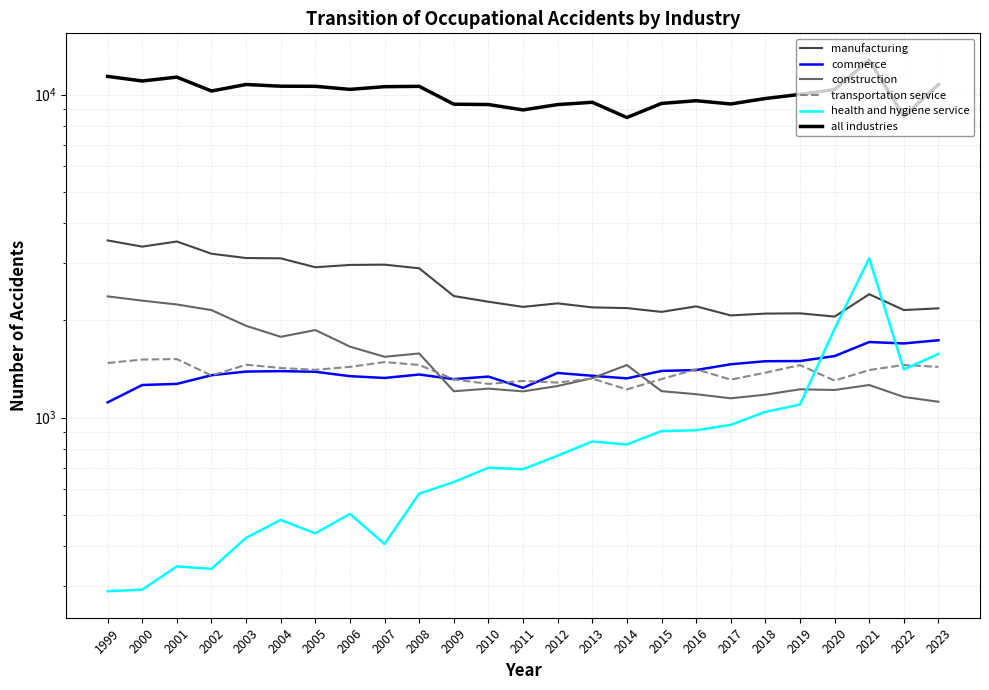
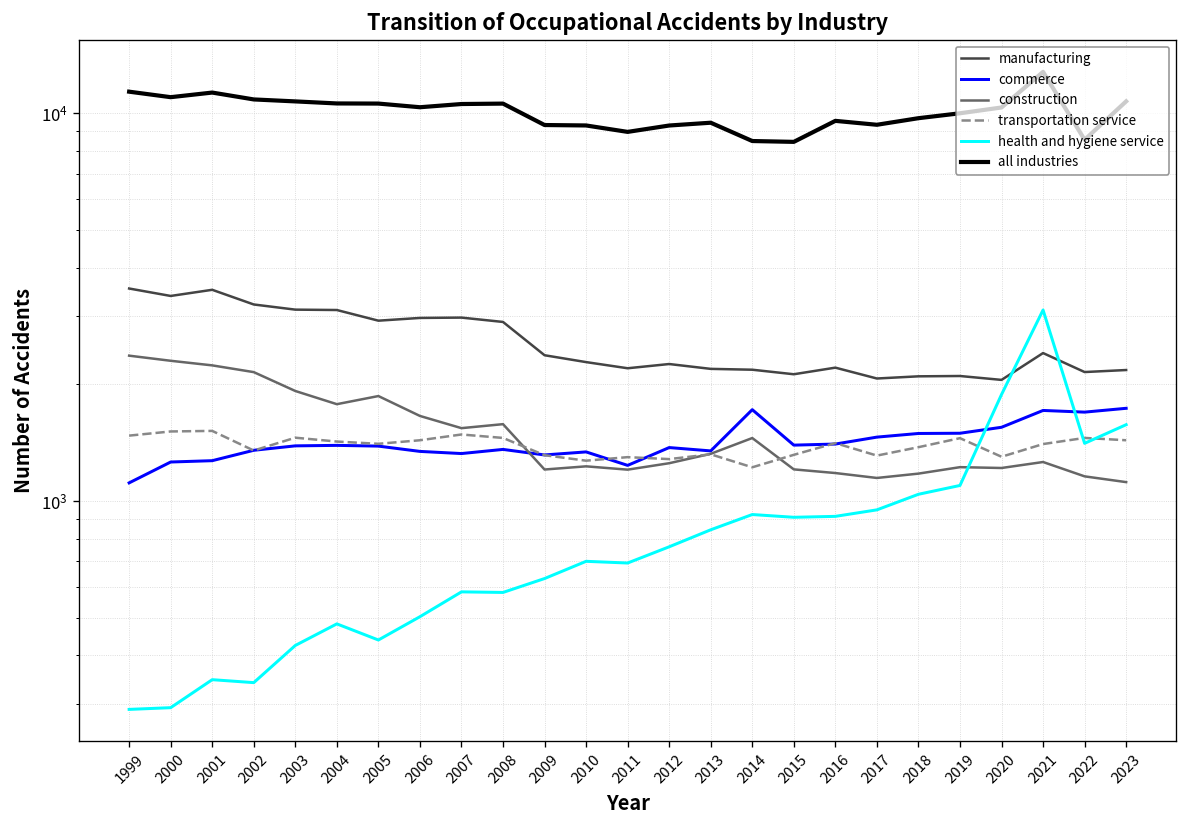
  {
    "commerce": {
      "1999": 1110,
      "2000": 1260,
      "2001": 1270,
      "2003": 1390,
      "2004": 1390,
      "2006": 1340,
      "2007": 1330,
      "2008": 1360,
      "2010": 1340,
      "2011": 1240,
      "2012": 1370,
-     "2014": 1320,
+     "2014": 1700,
      "2015": 1390,
      "2017": 1500,
      "2018": 1500,
      "2019": 1500,
      "2020": 1600,
      "2021": 1700,
      "2022": 1700,
      "2023": 1700
    },
    "health and hygiene service": {
      "1999": 290,
      "2000": 290,
      "2001": 350,
      "2002": 340,
      "2003": 420,
      "2004": 480,
      "2005": 440,
      "2006": 500,
-     "2007": 410,
+     "2007": 580,
      "2008": 580,
      "2009": 630,
      "2010": 700,
      "2011": 690,
      "2012": 760,
      "2013": 840,
-     "2014": 830,
+     "2014": 920,
      "2015": 910,
      "2016": 910,
      "2017": 950,
      "2018": 1040,
      "2019": 1100,
      "2020": 1900,
      "2021": 3100,
      "2022": 1400,
      "2023": 1600
    },
    "all industries": {
      "1999": 11400,
      "2000": 11000,
      "2001": 11300,
-     "2002": 10300,
+     "2002": 10900,
      "2003": 10700,
      "2004": 10600,
      "2005": 10600,
      "2006": 10400,
      "2007": 10600,
      "2008": 10600,
      "2009": 9300,
      "2010": 9300,
      "2011": 9000,
      "2012": 9300,
      "2013": 9500,
      "2014": 8500,
-     "2015": 9400,
+     "2015": 8400,
      "2016": 9600,
      "2017": 9400,
      "2018": 9700
    }
  }
